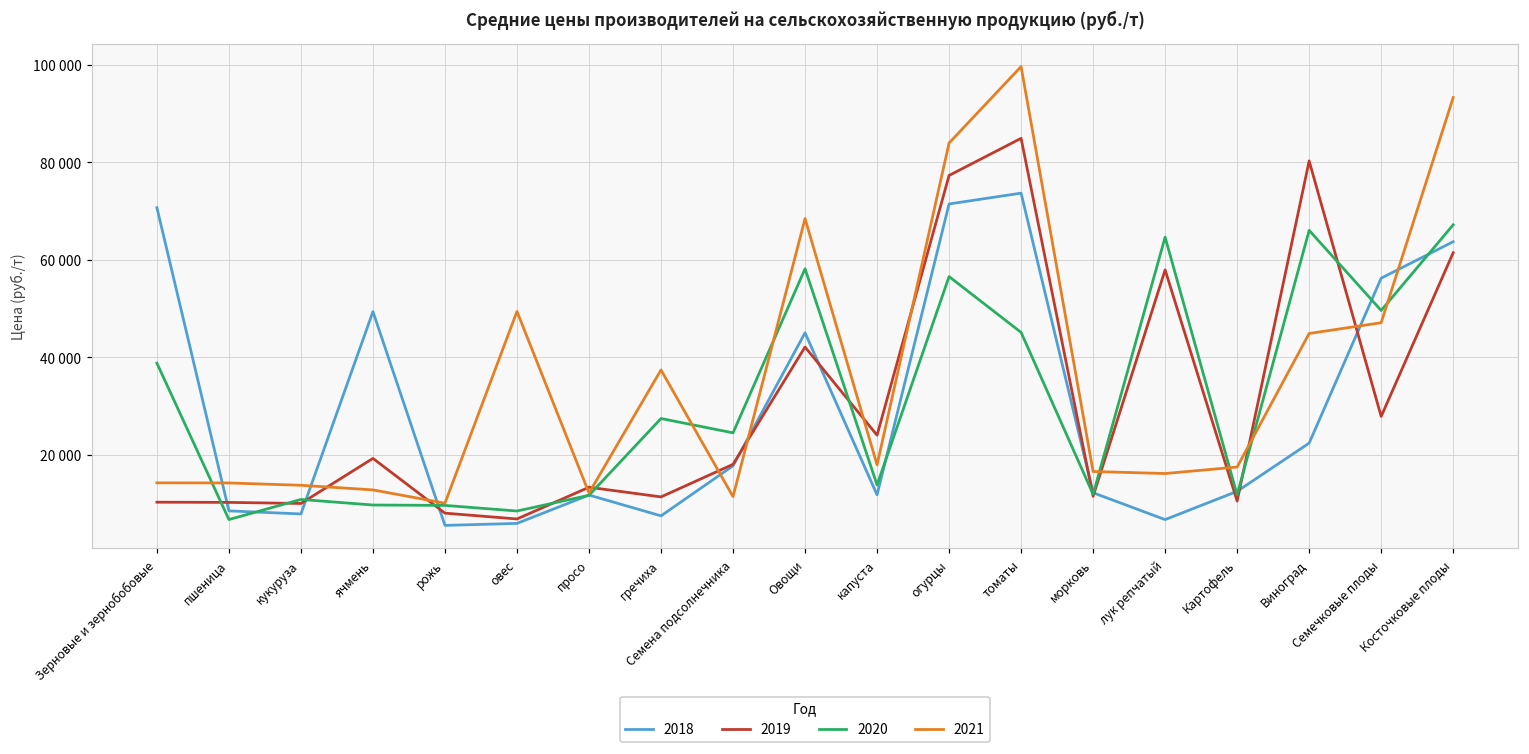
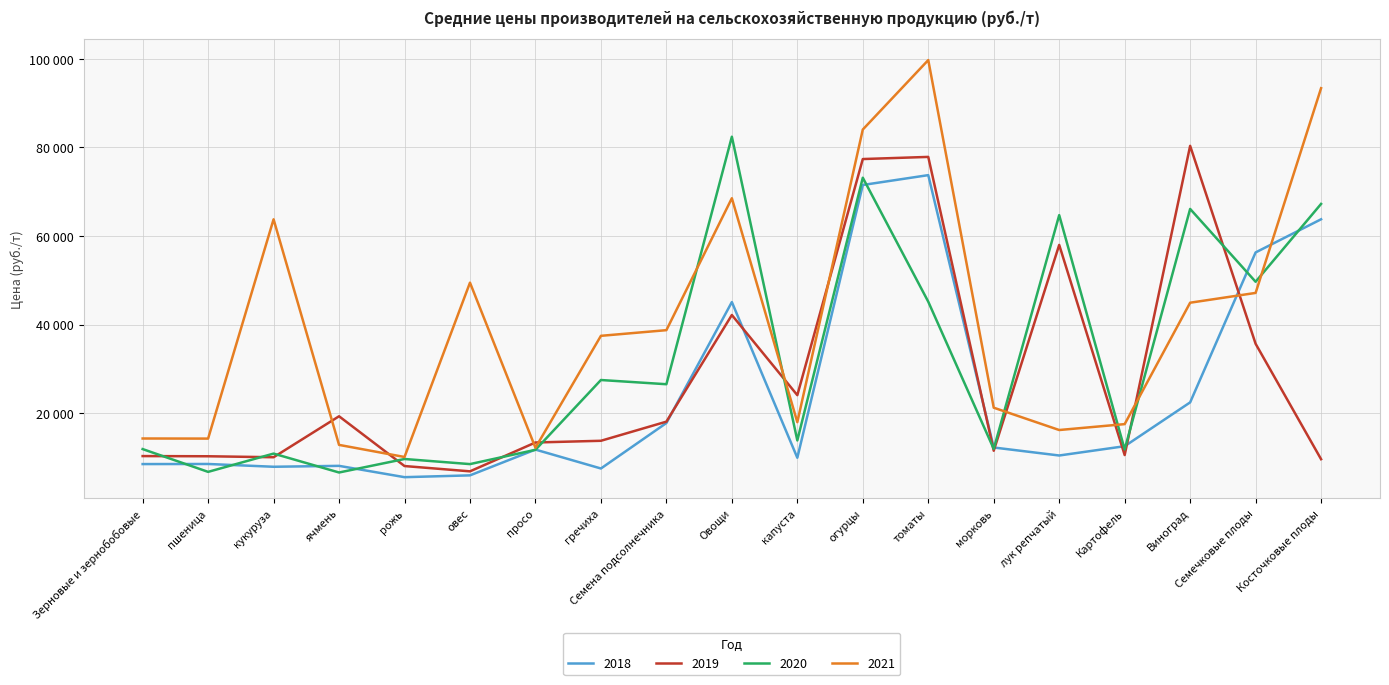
  {
    "2018": {
-     "Зерновые и зернобобовые": 71000,
+     "Зерновые и зернобобовые": 9000,
      "пшеница": 9000,
      "кукуруза": 8000,
-     "ячмень": 49000,
+     "ячмень": 8000,
      "рожь": 6000,
      "овес": 6000,
      "гречиха": 8000,
      "Овощи": 45000,
-     "капуста": 12000,
+     "капуста": 10000,
      "огурцы": 71000,
      "томаты": 74000,
-     "лук репчатый": 7000,
+     "лук репчатый": 10000,
      "Картофель": 13000,
      "Виноград": 22000,
      "Семечковые плоды": 56000,
      "Косточковые плоды": 64000
    },
    "2019": {
      "Зерновые и зернобобовые": 10000,
      "пшеница": 10000,
      "кукуруза": 10000,
      "ячмень": 19000,
      "рожь": 8000,
      "овес": 7000,
      "просо": 13000,
-     "гречиха": 11000,
+     "гречиха": 14000,
      "Овощи": 42000,
      "капуста": 24000,
      "огурцы": 77000,
-     "томаты": 85000,
+     "томаты": 78000,
      "лук репчатый": 58000,
      "Картофель": 11000,
      "Виноград": 80000,
-     "Семечковые плоды": 28000,
-     "Косточковые плоды": 61000
+     "Семечковые плоды": 36000,
+     "Косточковые плоды": 10000
    },
    "2020": {
-     "Зерновые и зернобобовые": 39000,
+     "Зерновые и зернобобовые": 12000,
      "пшеница": 7000,
      "кукуруза": 11000,
-     "ячмень": 10000,
+     "ячмень": 7000,
      "овес": 9000,
      "гречиха": 27000,
-     "Семена подсолнечника": 25000,
-     "Овощи": 58000,
+     "Семена подсолнечника": 27000,
+     "Овощи": 82000,
      "капуста": 14000,
-     "огурцы": 57000,
+     "огурцы": 73000,
      "томаты": 45000,
      "лук репчатый": 65000,
      "Картофель": 12000,
      "Виноград": 66000,
      "Семечковые плоды": 50000,
      "Косточковые плоды": 67000
    },
    "2021": {
      "Зерновые и зернобобовые": 14000,
      "пшеница": 14000,
-     "кукуруза": 14000,
+     "кукуруза": 64000,
      "ячмень": 13000,
      "овес": 49000,
      "гречиха": 37000,
-     "Семена подсолнечника": 11000,
+     "Семена подсолнечника": 39000,
      "Овощи": 68000,
      "капуста": 18000,
      "огурцы": 84000,
      "томаты": 100000,
-     "морковь": 17000,
+     "морковь": 21000,
      "лук репчатый": 16000,
      "Картофель": 18000,
      "Виноград": 45000,
      "Семечковые плоды": 47000,
      "Косточковые плоды": 93000
    }
  }
